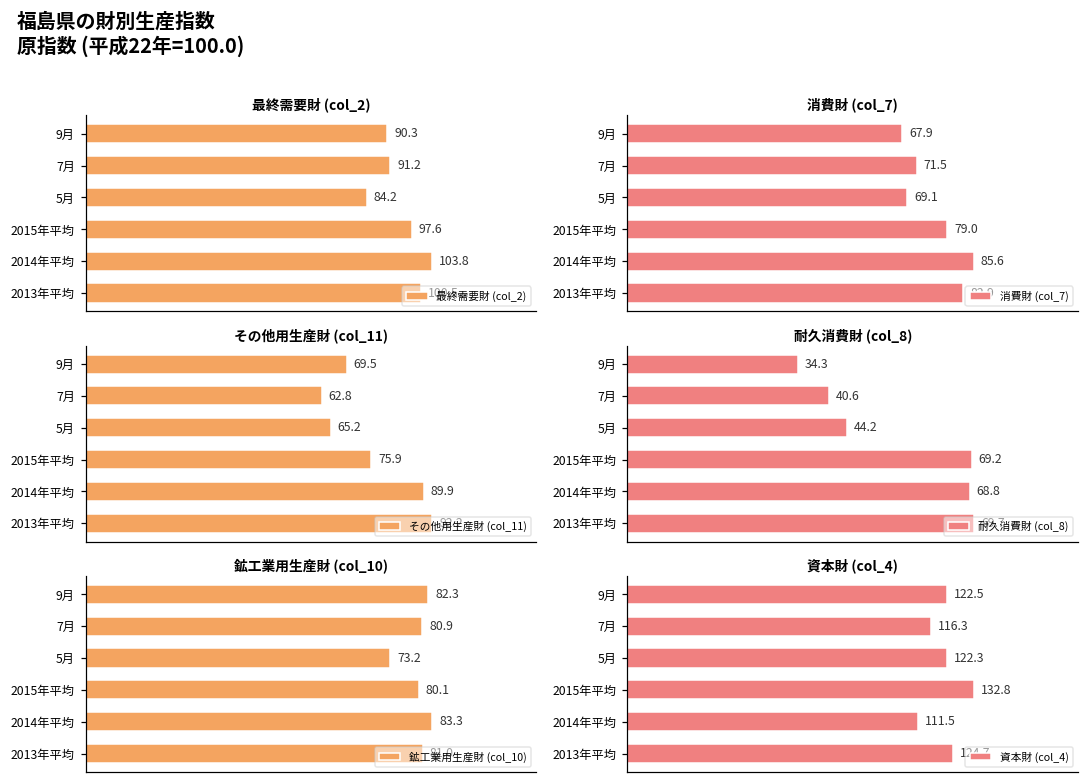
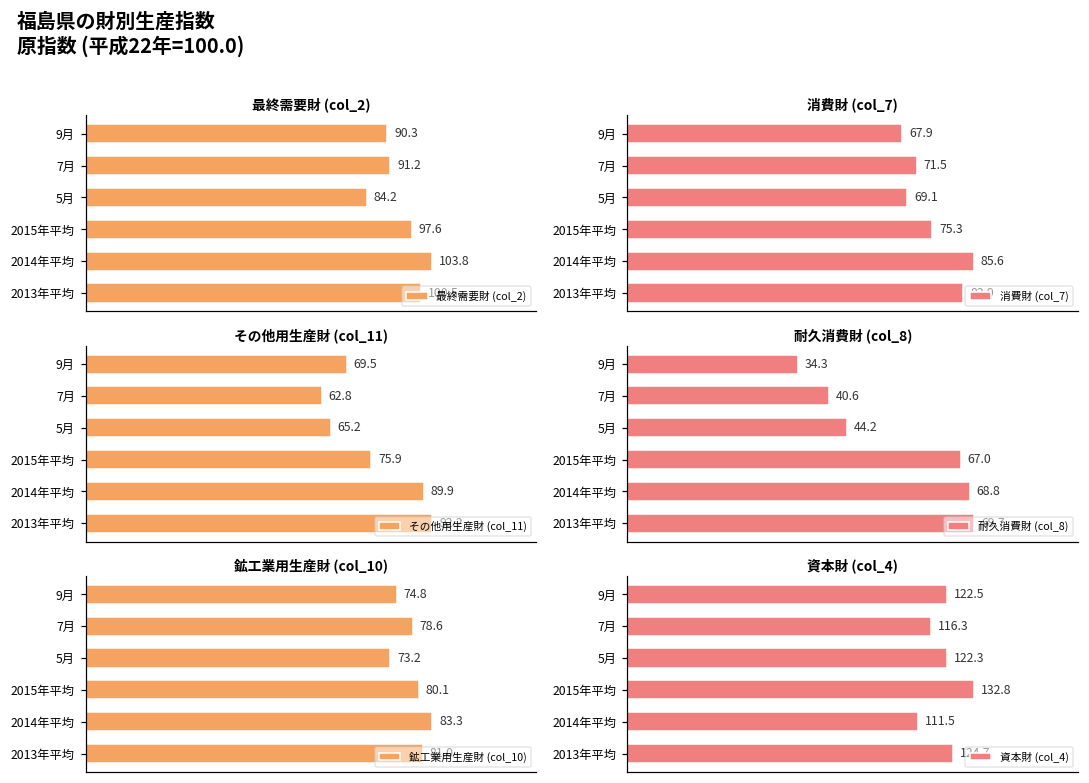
  {
    "最終需要財 (col_2)": {
      "9月": 90.3,
      "7月": 91.2,
      "5月": 84.2,
      "2015年平均": 97.6,
      "2014年平均": 103.8
    },
    "消費財 (col_7)": {
      "9月": 67.9,
      "7月": 71.5,
      "5月": 69.1,
-     "2015年平均": 79.0,
+     "2015年平均": 75.3,
      "2014年平均": 85.6
    },
    "その他用生産財 (col_11)": {
      "9月": 69.5,
      "7月": 62.8,
      "5月": 65.2,
      "2015年平均": 75.9,
      "2014年平均": 89.9
    },
    "耐久消費財 (col_8)": {
      "9月": 34.3,
      "7月": 40.6,
      "5月": 44.2,
-     "2015年平均": 69.2,
+     "2015年平均": 67.0,
      "2014年平均": 68.8
    },
    "鉱工業用生産財 (col_10)": {
-     "9月": 82.3,
-     "7月": 80.9,
+     "9月": 74.8,
+     "7月": 78.6,
      "5月": 73.2,
      "2015年平均": 80.1,
      "2014年平均": 83.3
    },
    "資本財 (col_4)": {
      "9月": 122.5,
      "7月": 116.3,
      "5月": 122.3,
      "2015年平均": 132.8,
      "2014年平均": 111.5
    }
  }
